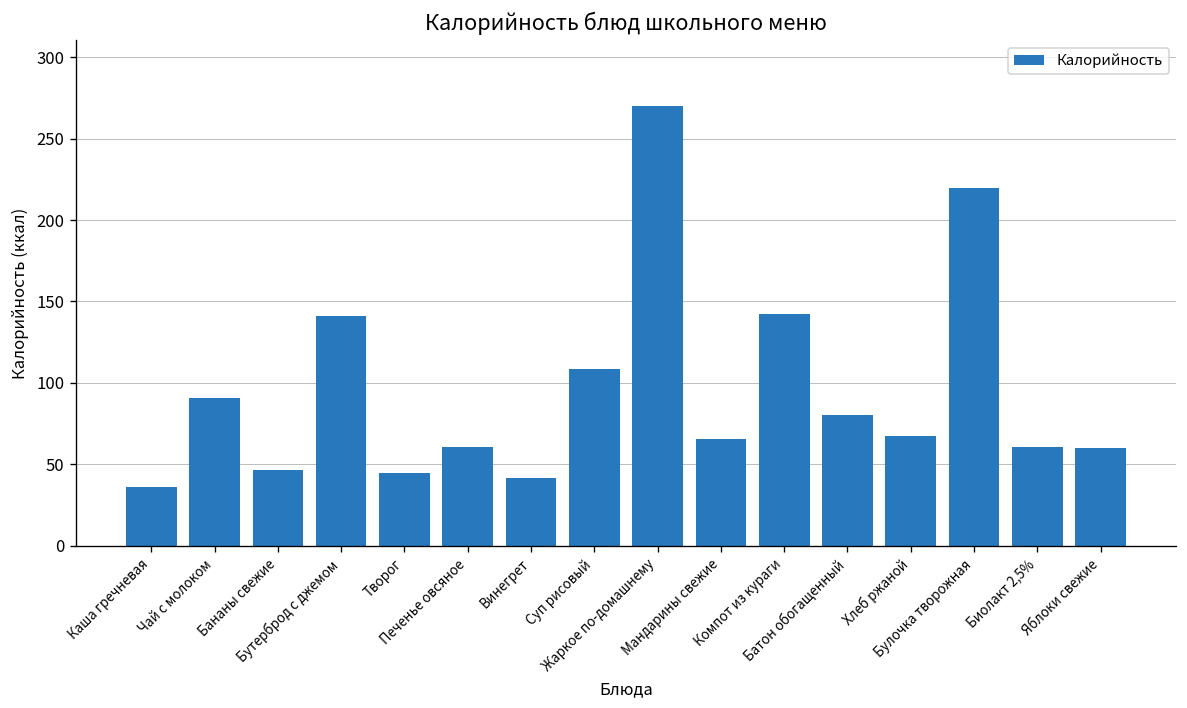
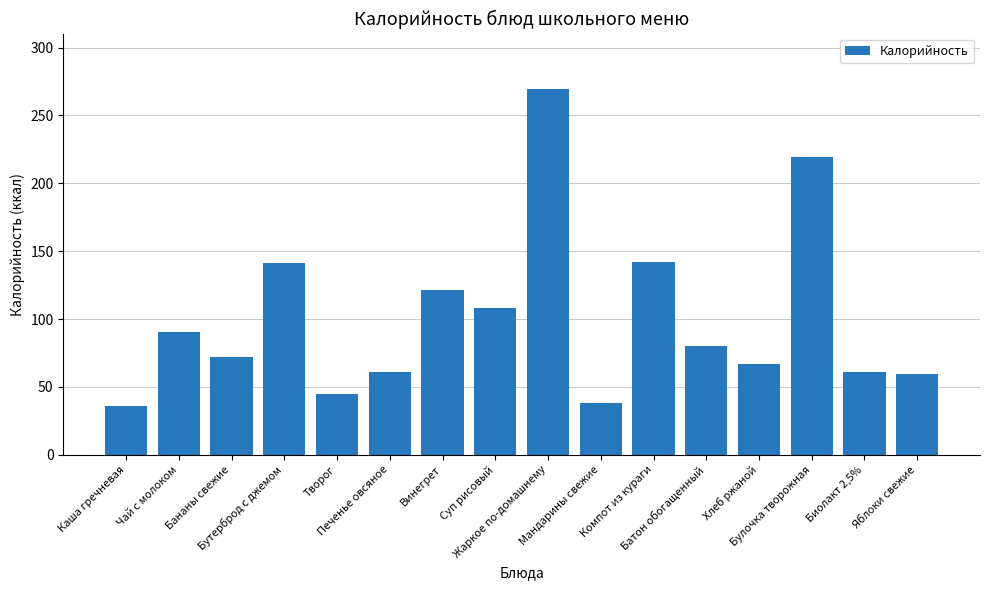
  {
    "Каша гречневая": 36,
    "Чай с молоком": 91,
-   "Бананы свежие": 47,
+   "Бананы свежие": 72,
    "Бутерброд с джемом": 141,
    "Творог": 45,
    "Печенье овсяное": 61,
-   "Винегрет": 42,
+   "Винегрет": 121,
    "Суп рисовый": 108,
    "Жаркое по-домашнему": 270,
-   "Мандарины свежие": 65,
+   "Мандарины свежие": 38,
    "Компот из кураги": 142,
    "Батон обогащенный": 80,
    "Хлеб ржаной": 67,
    "Булочка творожная": 220,
    "Биолакт 2,5%": 61,
    "Яблоки свежие": 60
  }
